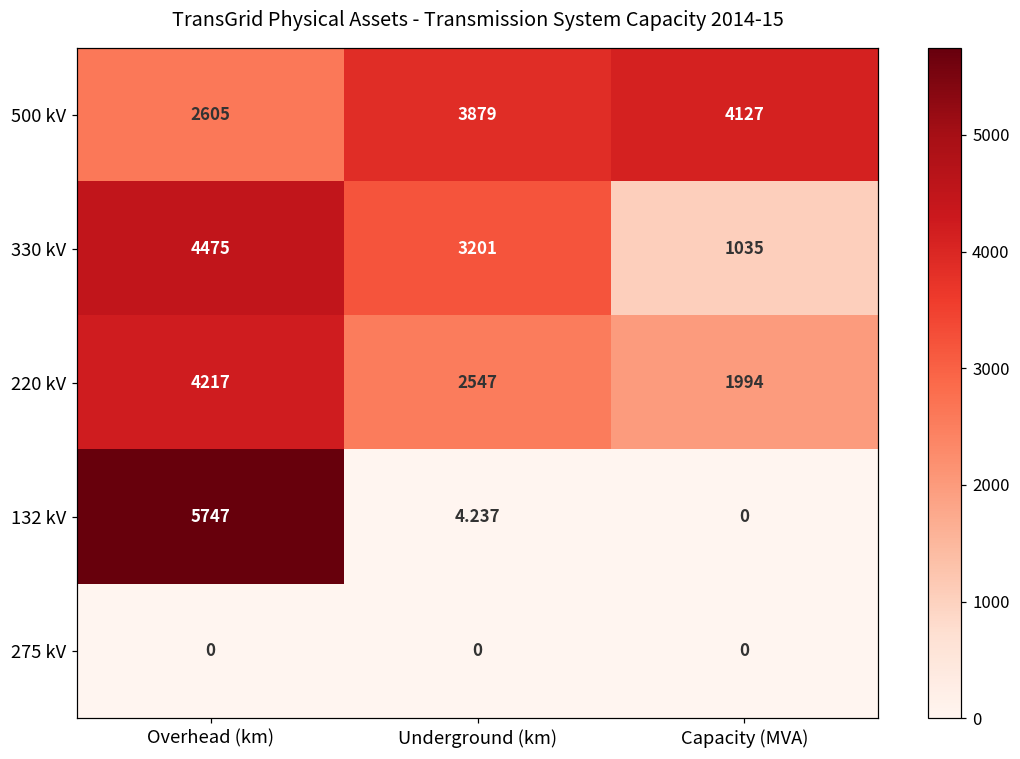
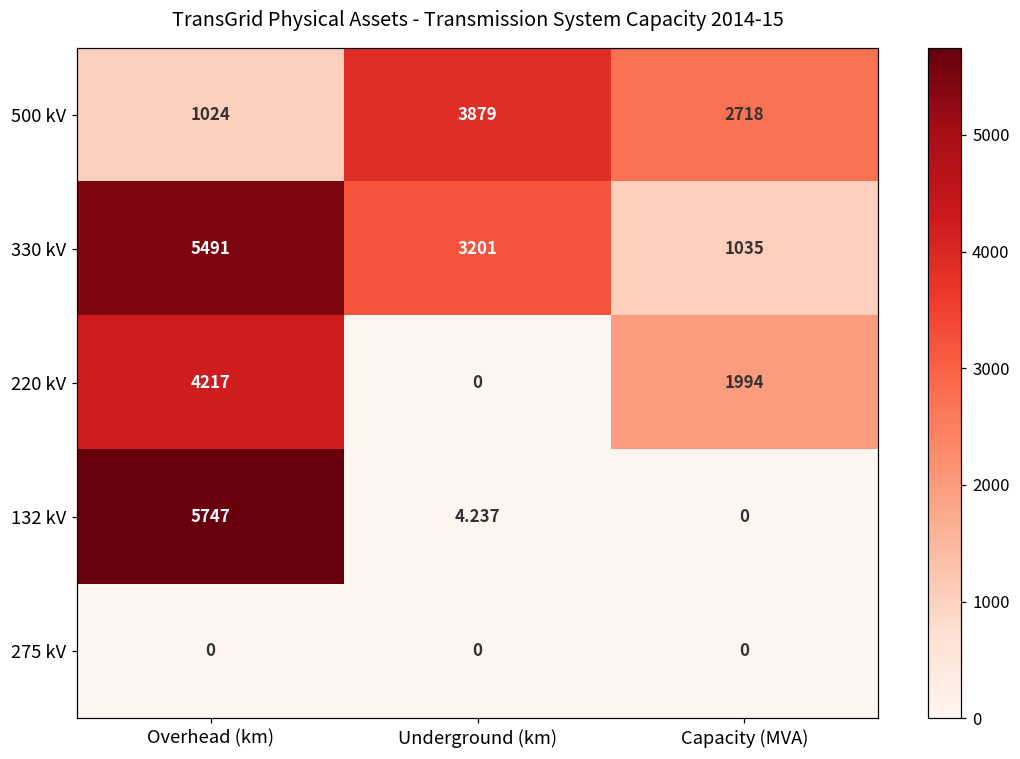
  {
    "500 kV": {
-     "Overhead (km)": 2605,
+     "Overhead (km)": 1024,
      "Underground (km)": 3879,
-     "Capacity (MVA)": 4127
+     "Capacity (MVA)": 2718
    },
    "330 kV": {
-     "Overhead (km)": 4475,
+     "Overhead (km)": 5491,
      "Underground (km)": 3201,
      "Capacity (MVA)": 1035
    },
    "220 kV": {
      "Overhead (km)": 4217,
-     "Underground (km)": 2547,
+     "Underground (km)": 0,
      "Capacity (MVA)": 1994
    },
    "132 kV": {
      "Overhead (km)": 5747,
      "Underground (km)": 4.237,
      "Capacity (MVA)": 0
    },
    "275 kV": {
      "Overhead (km)": 0,
      "Underground (km)": 0,
      "Capacity (MVA)": 0
    }
  }
